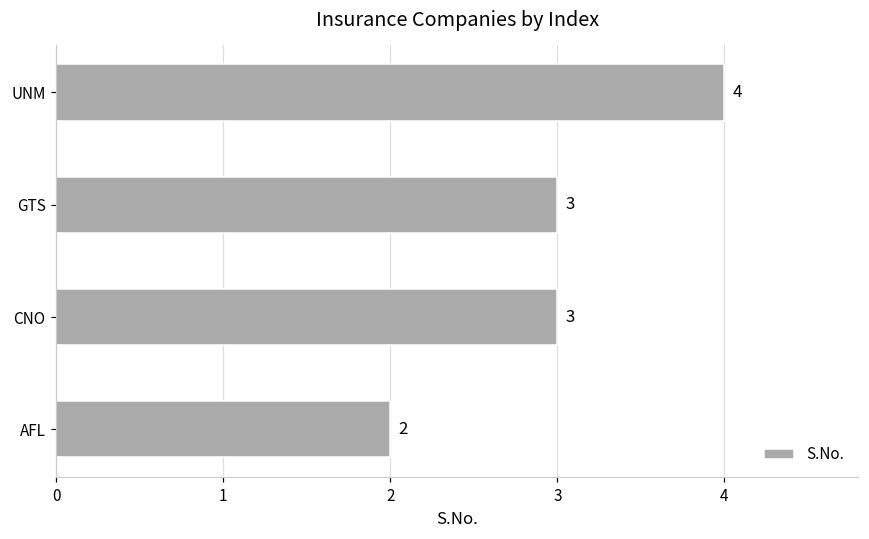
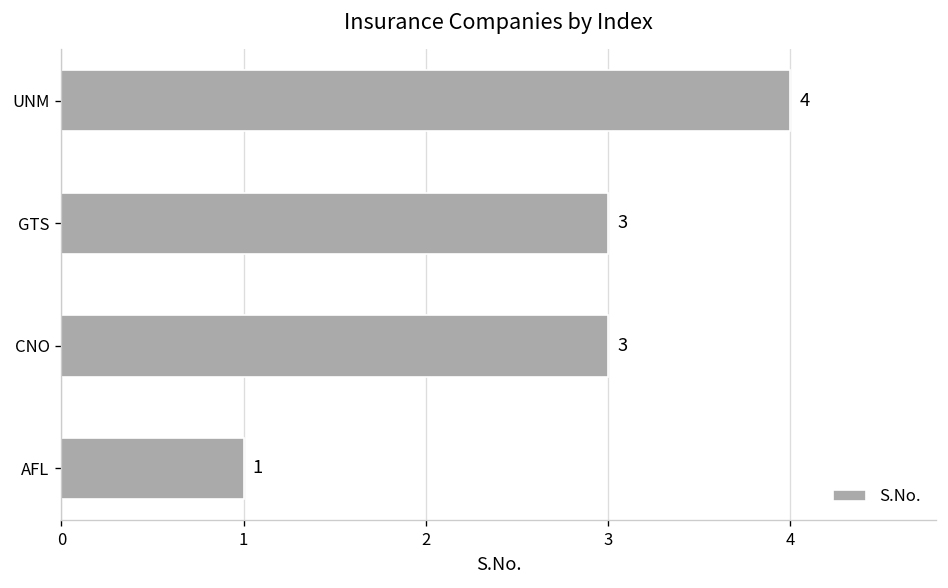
  {
    "UNM": 4,
    "GTS": 3,
    "CNO": 3,
-   "AFL": 2
+   "AFL": 1
  }
